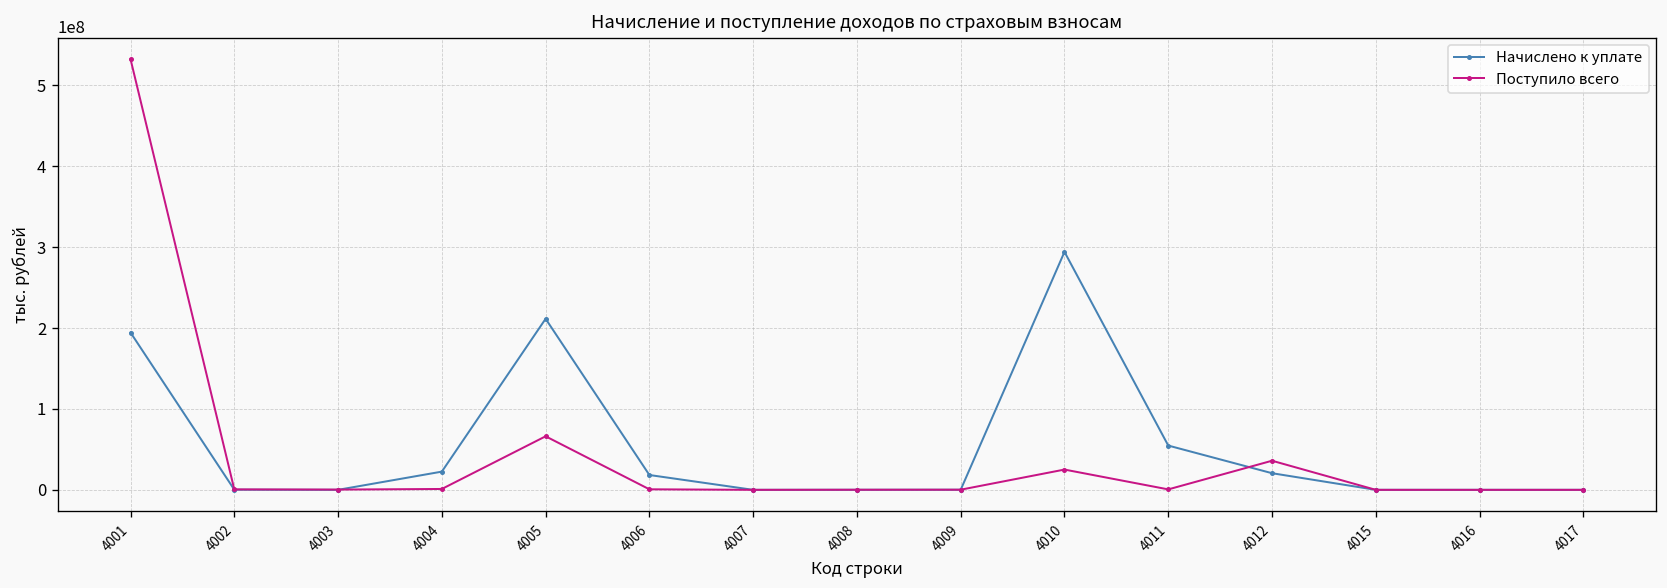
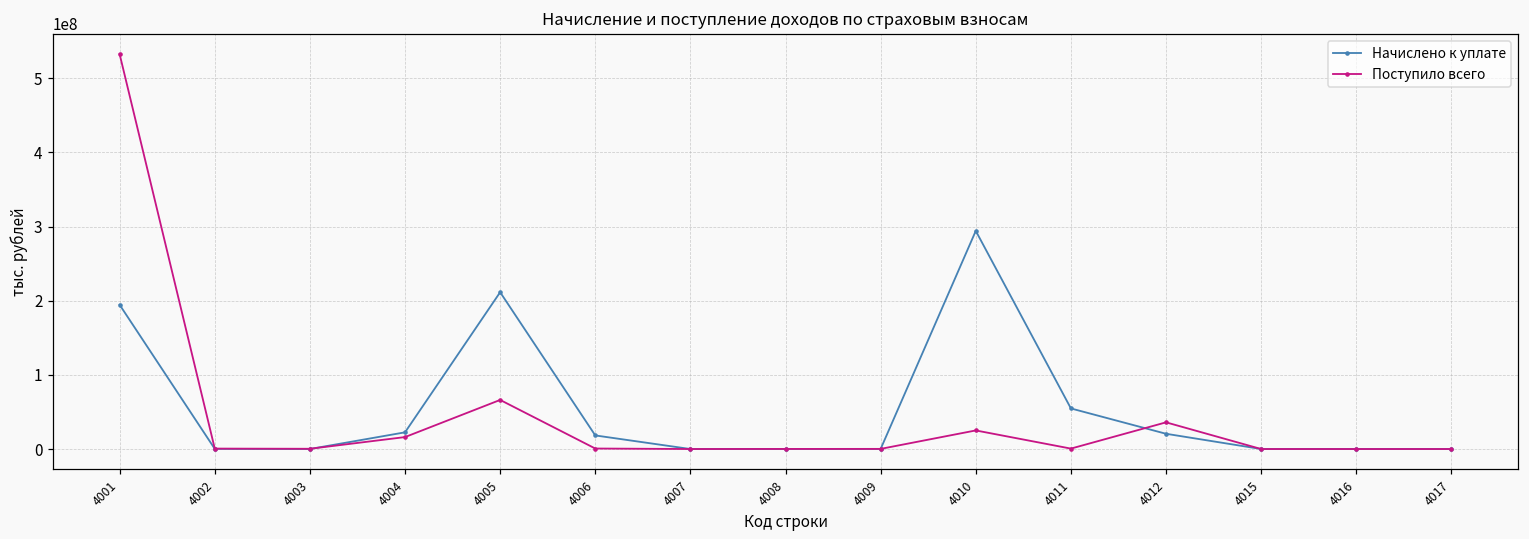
  {
    "Начислено к уплате": {
      "4001": 190000000,
      "4004": 20000000,
      "4005": 210000000,
      "4006": 20000000,
      "4010": 290000000,
      "4011": 50000000,
      "4012": 20000000
    },
    "Поступило всего": {
      "4001": 530000000,
-     "4004": 0,
+     "4004": 20000000,
      "4005": 70000000,
      "4006": 0,
      "4010": 30000000,
      "4011": 0,
      "4012": 40000000
    }
  }
